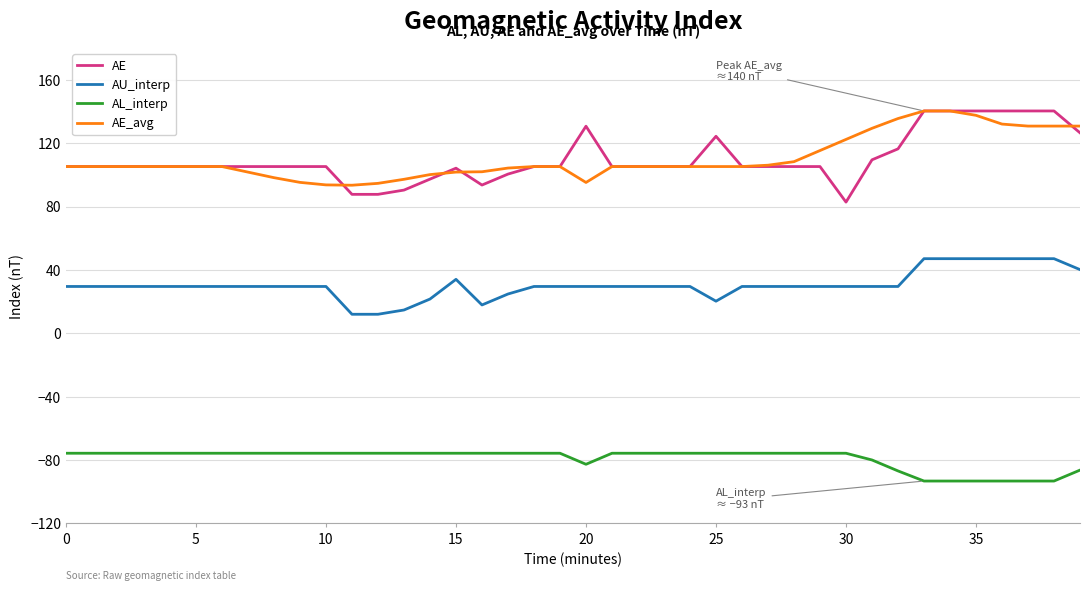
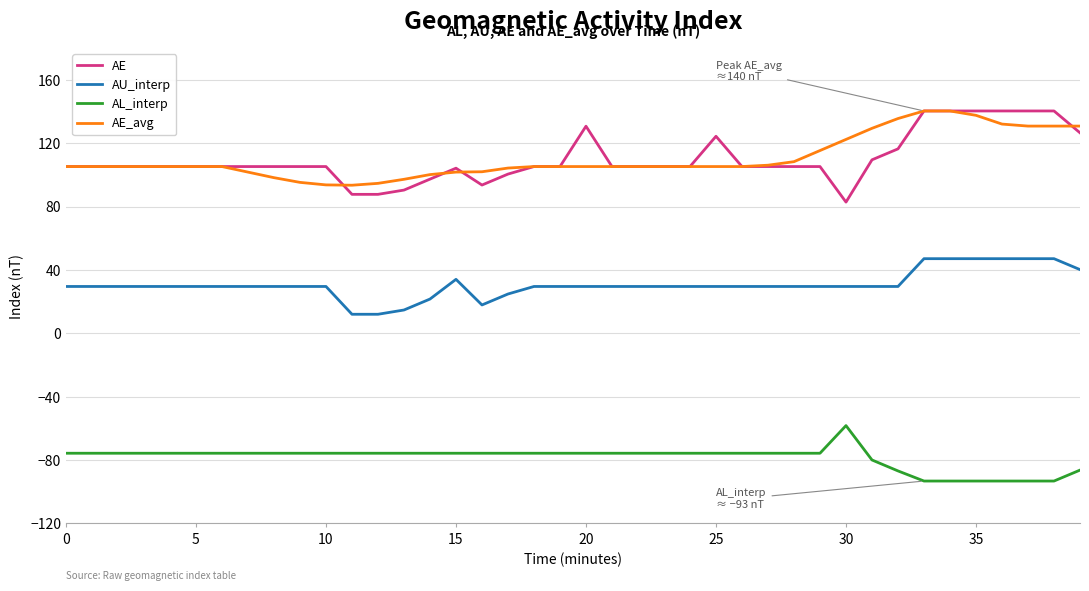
  {
    "AE": {
      "10": 105,
      "15": 104,
      "20": 131,
      "25": 124,
      "30": 83,
      "35": 140
    },
    "AU_interp": {
      "0": 30,
      "5": 30,
      "10": 30,
      "15": 34,
      "20": 30,
-     "25": 20,
+     "25": 30,
      "30": 30,
      "35": 47
    },
    "AL_interp": {
      "0": -76,
      "5": -76,
      "10": -76,
      "15": -76,
-     "20": -83,
+     "20": -76,
      "25": -76,
-     "30": -76,
+     "30": -58,
      "35": -93
    },
    "AE_avg": {
      "10": 94,
      "15": 102,
-     "20": 95,
+     "20": 105,
      "25": 105,
      "30": 122,
      "35": 138
    }
  }
